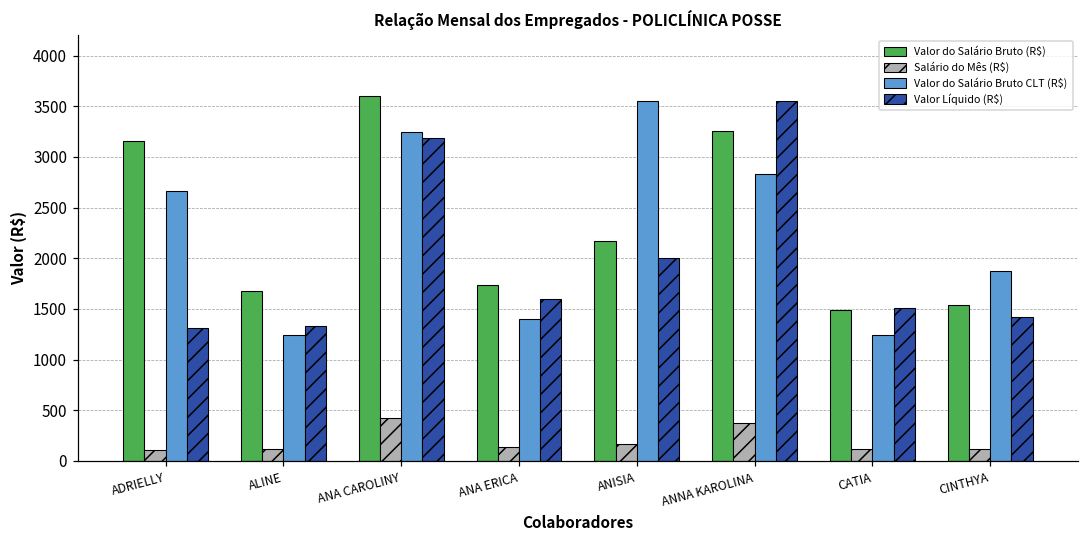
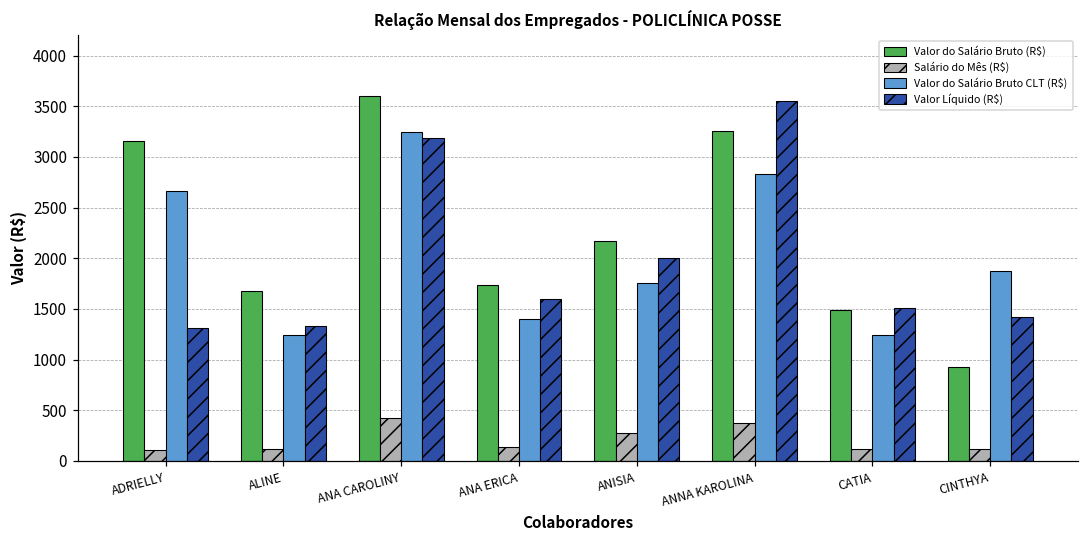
  {
    "Valor do Salário Bruto (R$)": {
      "ADRIELLY": 3200,
      "ALINE": 1700,
      "ANA CAROLINY": 3600,
      "ANA ERICA": 1700,
      "ANISIA": 2200,
      "ANNA KAROLINA": 3300,
      "CATIA": 1500,
-     "CINTHYA": 1500
+     "CINTHYA": 900
    },
    "Salário do Mês (R$)": {
      "ADRIELLY": 100,
      "ALINE": 100,
      "ANA CAROLINY": 400,
      "ANA ERICA": 100,
-     "ANISIA": 200,
+     "ANISIA": 300,
      "ANNA KAROLINA": 400,
      "CATIA": 100,
      "CINTHYA": 100
    },
    "Valor do Salário Bruto CLT (R$)": {
      "ADRIELLY": 2700,
      "ALINE": 1200,
      "ANA CAROLINY": 3300,
      "ANA ERICA": 1400,
-     "ANISIA": 3600,
+     "ANISIA": 1800,
      "ANNA KAROLINA": 2800,
      "CATIA": 1200,
      "CINTHYA": 1900
    },
    "Valor Líquido (R$)": {
      "ADRIELLY": 1300,
      "ALINE": 1300,
      "ANA CAROLINY": 3200,
      "ANA ERICA": 1600,
      "ANISIA": 2000,
      "ANNA KAROLINA": 3500,
      "CATIA": 1500,
      "CINTHYA": 1400
    }
  }
